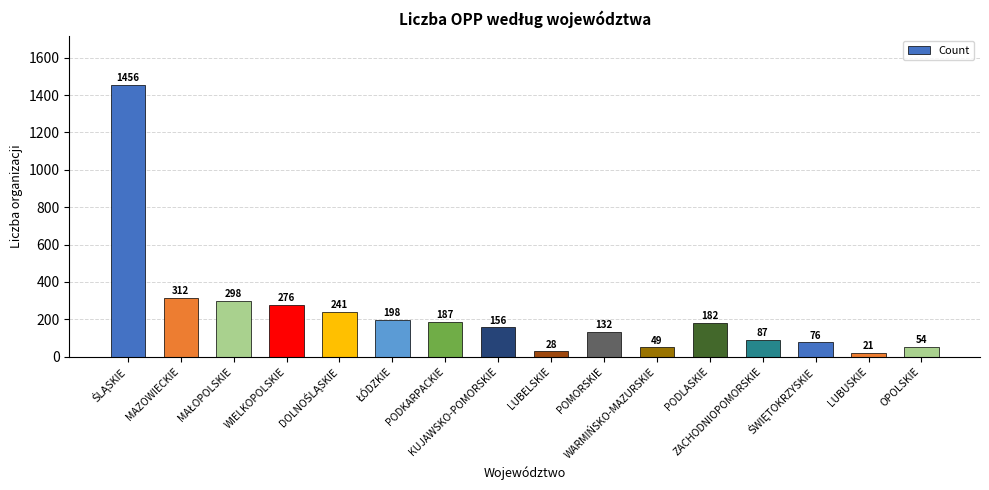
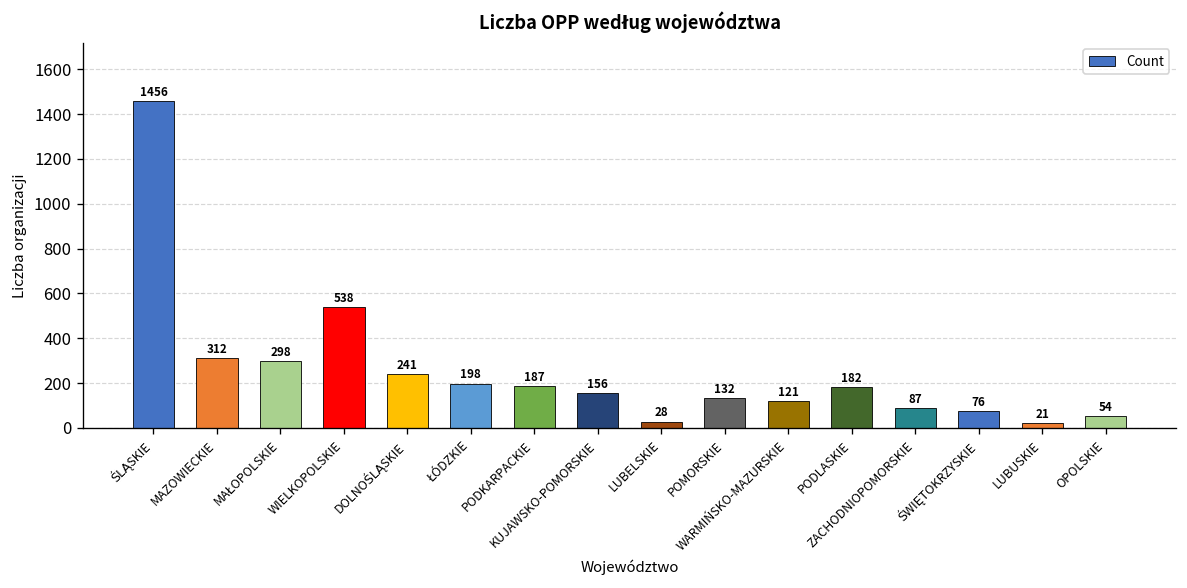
  {
    "ŚLĄSKIE": 1456,
    "MAZOWIECKIE": 312,
    "MAŁOPOLSKIE": 298,
-   "WIELKOPOLSKIE": 276,
+   "WIELKOPOLSKIE": 538,
    "DOLNOŚLĄSKIE": 241,
    "ŁÓDZKIE": 198,
    "PODKARPACKIE": 187,
    "KUJAWSKO-POMORSKIE": 156,
    "LUBELSKIE": 28,
    "POMORSKIE": 132,
-   "WARMIŃSKO-MAZURSKIE": 49,
+   "WARMIŃSKO-MAZURSKIE": 121,
    "PODLASKIE": 182,
    "ZACHODNIOPOMORSKIE": 87,
    "ŚWIĘTOKRZYSKIE": 76,
    "LUBUSKIE": 21,
    "OPOLSKIE": 54
  }
